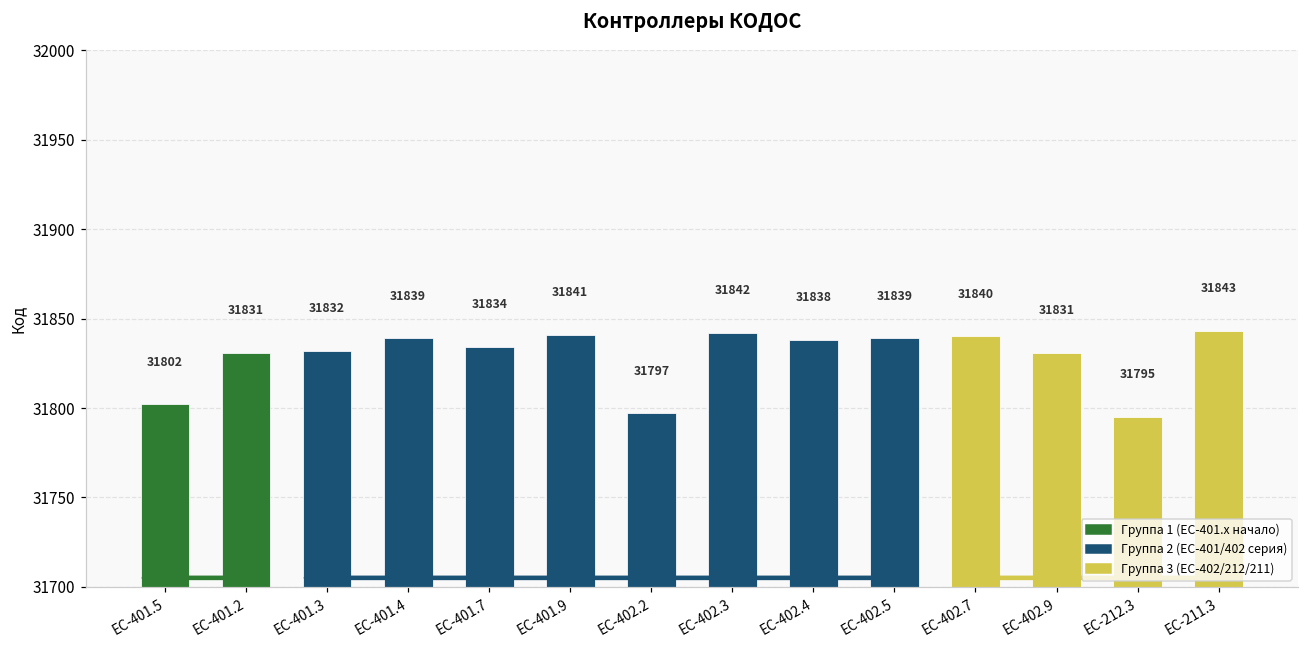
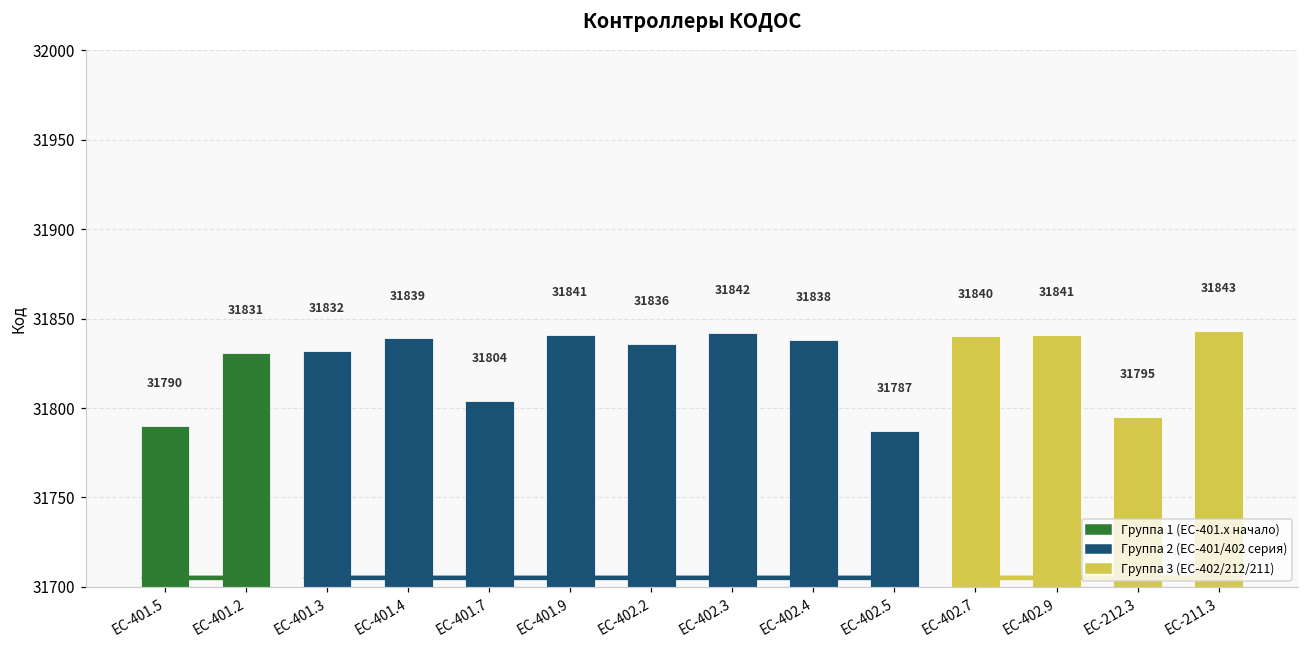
  {
-   "ЕС-401.5": 31802,
-   "ЕС-401.7": 31834,
-   "ЕС-402.2": 31797,
-   "ЕС-402.5": 31839,
-   "ЕС-402.9": 31831
+   "ЕС-401.5": 31790,
+   "ЕС-401.7": 31804,
+   "ЕС-402.2": 31836,
+   "ЕС-402.5": 31787,
+   "ЕС-402.9": 31841
  }
